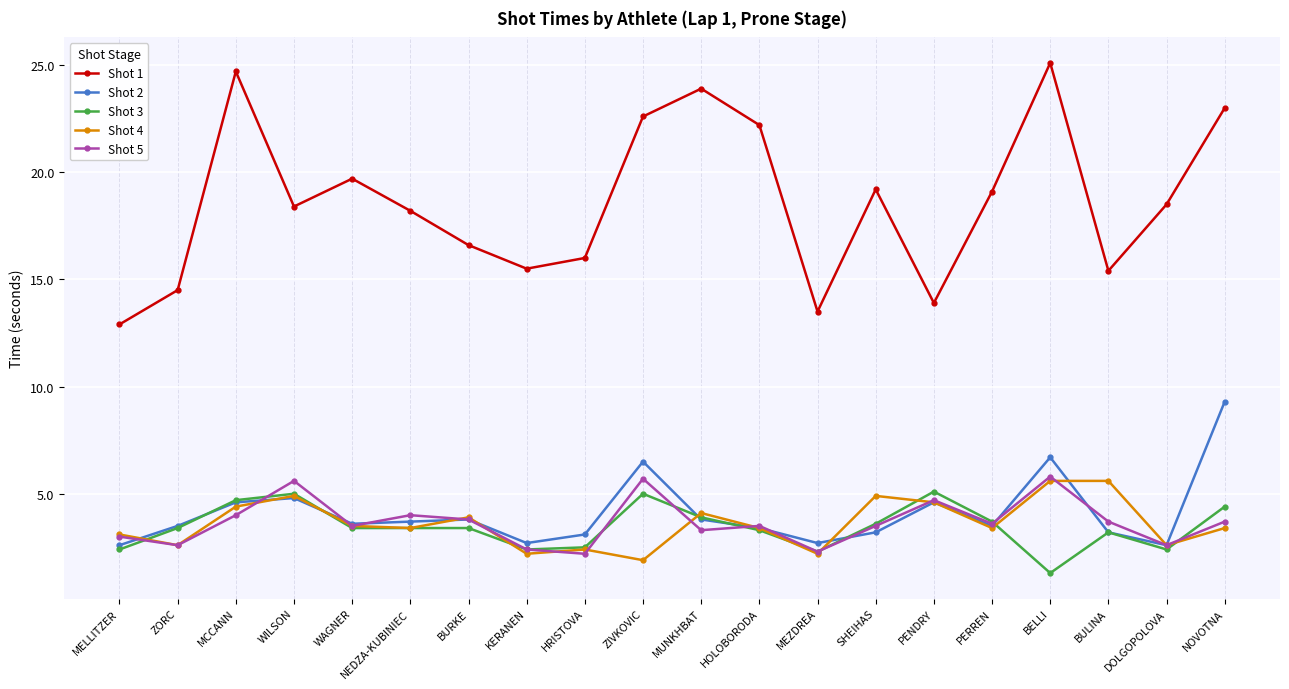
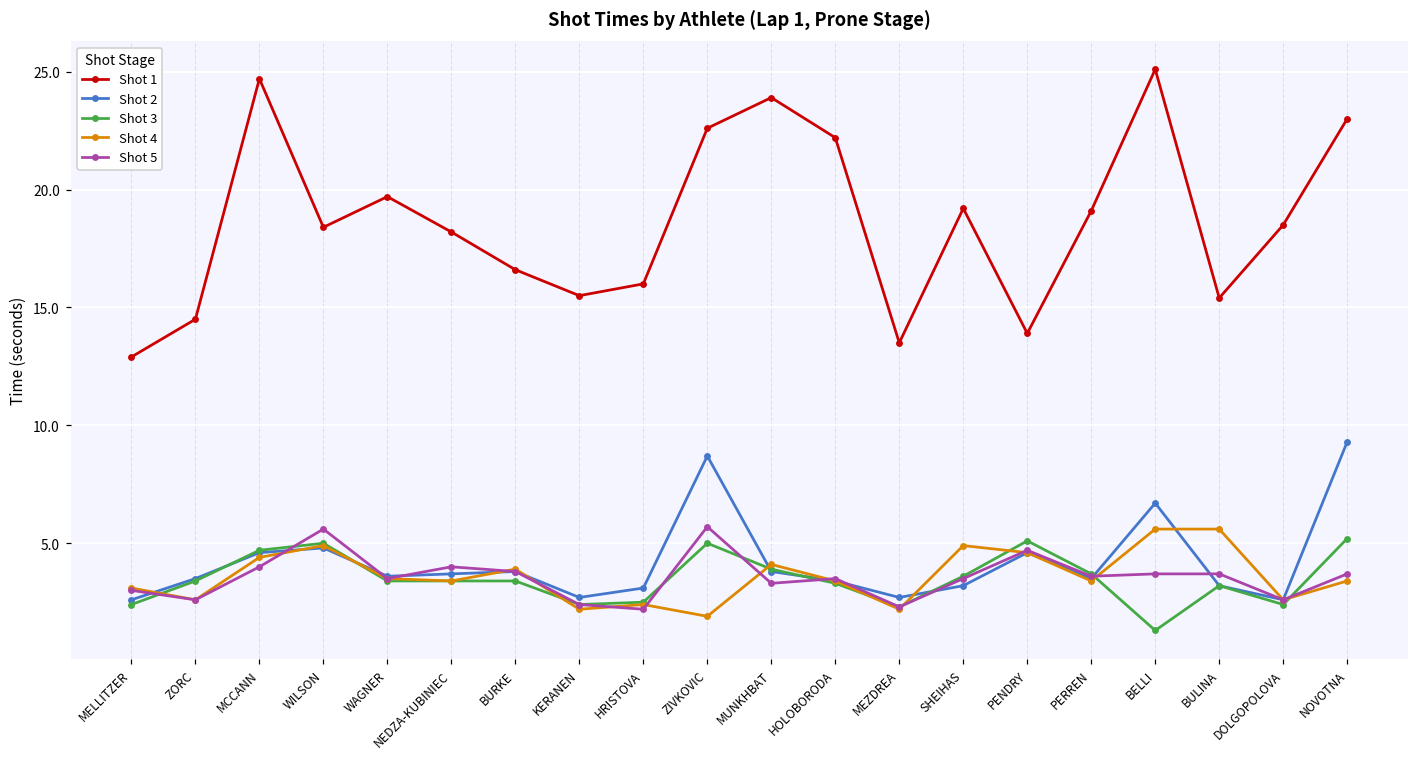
  {
    "Shot 1": {
      "MELLITZER": 12.9,
      "ZORC": 14.5,
      "MCCANN": 24.7,
      "WILSON": 18.4,
      "WAGNER": 19.7,
      "NEDZA-KUBINIEC": 18.2,
      "BURKE": 16.6,
      "KERANEN": 15.5,
      "HRISTOVA": 16.0,
      "ZIVKOVIC": 22.6,
      "MUNKHBAT": 23.9,
      "HOLOBORODA": 22.2,
      "MEZDREA": 13.5,
      "SHEIHAS": 19.2,
      "PENDRY": 13.9,
      "PERREN": 19.1,
      "BELLI": 25.1,
      "BULINA": 15.4,
      "DOLGOPOLOVA": 18.5,
      "NOVOTNA": 23.0
    },
    "Shot 2": {
      "MELLITZER": 2.6,
      "NEDZA-KUBINIEC": 3.7,
      "KERANEN": 2.7,
      "HRISTOVA": 3.1,
-     "ZIVKOVIC": 6.5,
+     "ZIVKOVIC": 8.7,
      "MEZDREA": 2.7,
      "SHEIHAS": 3.2,
      "BELLI": 6.7,
      "NOVOTNA": 9.3
    },
    "Shot 3": {
      "MELLITZER": 2.4,
      "BURKE": 3.4,
      "ZIVKOVIC": 5.0,
      "PENDRY": 5.1,
      "BELLI": 1.3,
      "DOLGOPOLOVA": 2.4,
-     "NOVOTNA": 4.4
+     "NOVOTNA": 5.2
    },
    "Shot 4": {
      "MCCANN": 4.4,
      "KERANEN": 2.2,
      "ZIVKOVIC": 1.9,
      "MUNKHBAT": 4.1,
      "SHEIHAS": 4.9,
      "BELLI": 5.6,
      "BULINA": 5.6,
      "NOVOTNA": 3.4
    },
    "Shot 5": {
      "MCCANN": 4.0,
      "WILSON": 5.6,
      "NEDZA-KUBINIEC": 4.0,
      "HRISTOVA": 2.2,
      "ZIVKOVIC": 5.7,
      "MUNKHBAT": 3.3,
-     "BELLI": 5.8,
+     "BELLI": 3.7,
      "BULINA": 3.7,
      "NOVOTNA": 3.7
    }
  }
